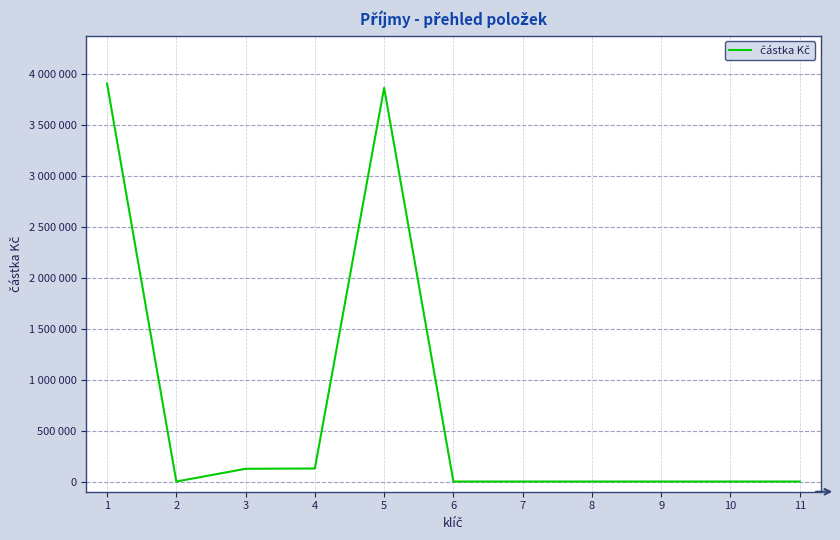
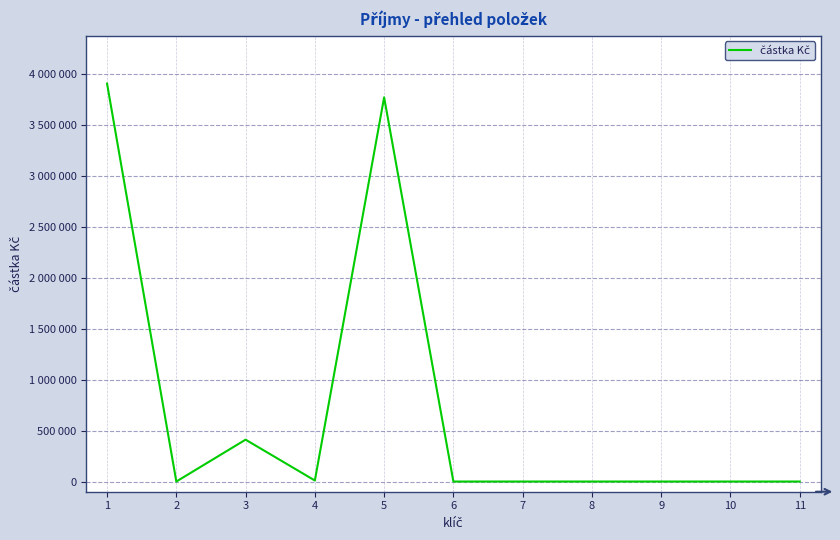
  {
    "1": 3900000,
    "2": 0,
-   "3": 130000,
-   "4": 130000,
-   "5": 3860000,
+   "3": 410000,
+   "4": 10000,
+   "5": 3770000,
    "6": 0,
    "7": 0,
    "8": 0,
    "9": 0,
    "10": 0,
    "11": 0
  }
